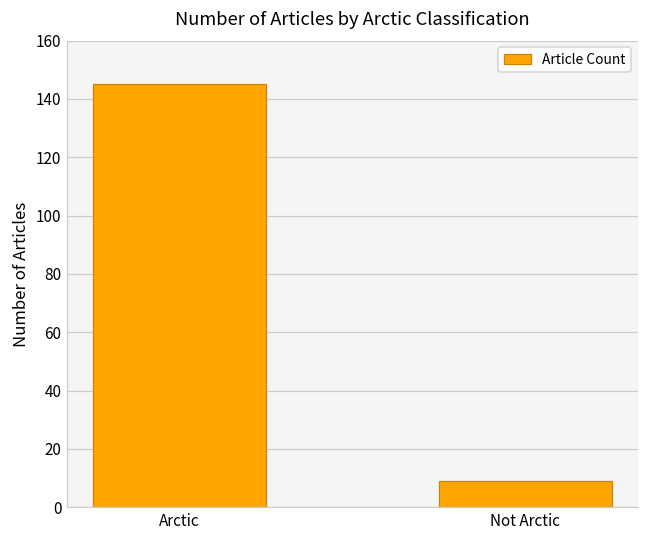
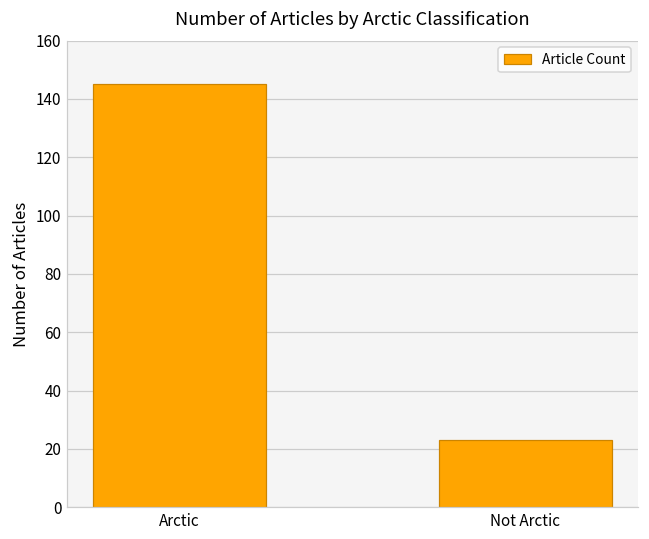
  {
    "Arctic": 145,
-   "Not Arctic": 9
+   "Not Arctic": 23
  }
